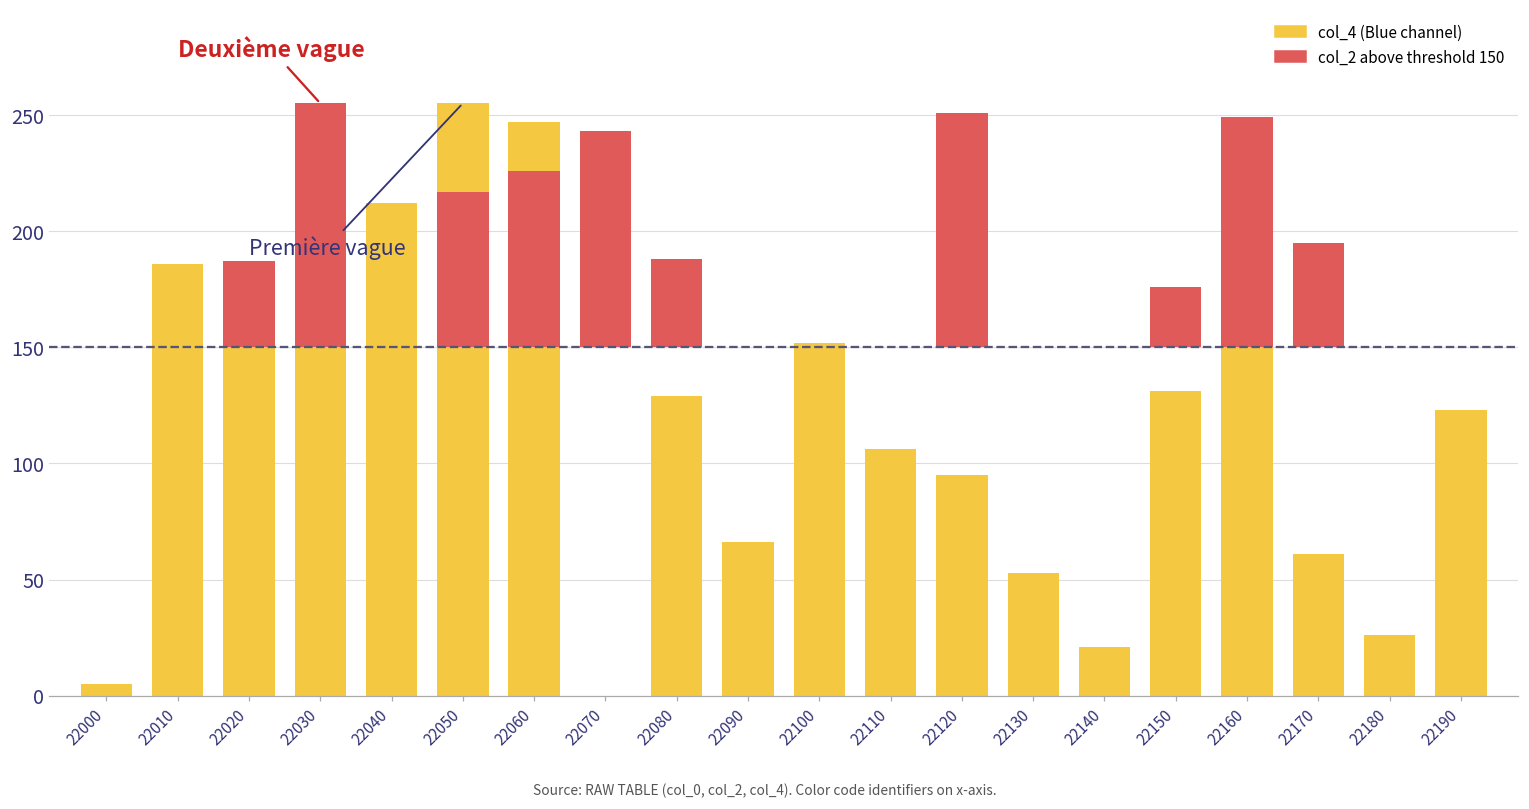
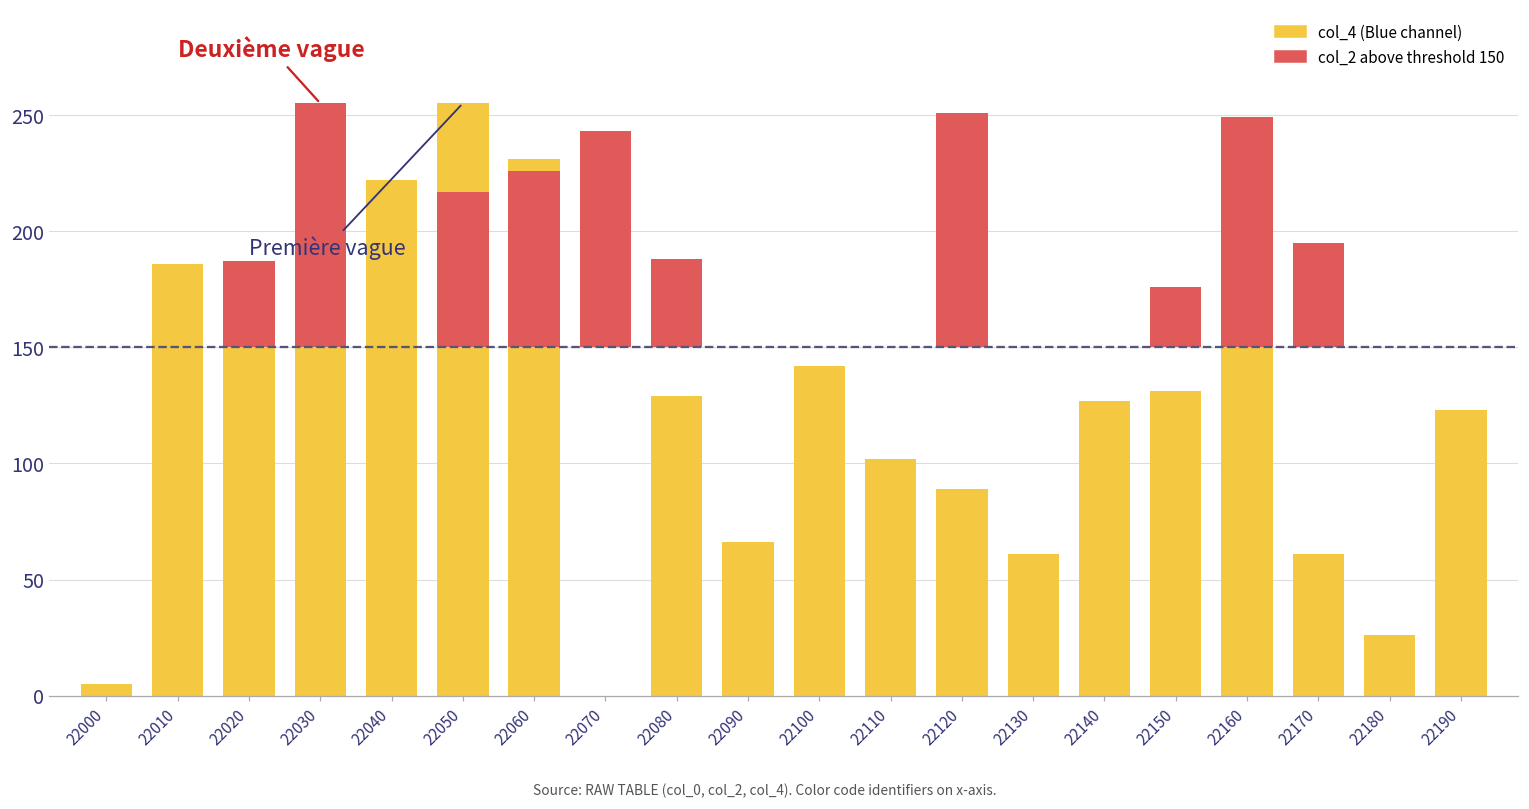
  {
    "col_4 (Blue channel)": {
      "22000": 5,
      "22010": 186,
-     "22040": 212,
+     "22040": 222,
      "22050": 255,
-     "22060": 247,
+     "22060": 231,
      "22070": 0,
      "22080": 129,
      "22090": 66,
-     "22100": 152,
-     "22110": 106,
-     "22120": 95,
-     "22130": 53,
-     "22140": 21,
+     "22100": 142,
+     "22110": 102,
+     "22120": 89,
+     "22130": 61,
+     "22140": 127,
      "22150": 131,
      "22170": 61,
      "22180": 26,
      "22190": 123
    }
  }
